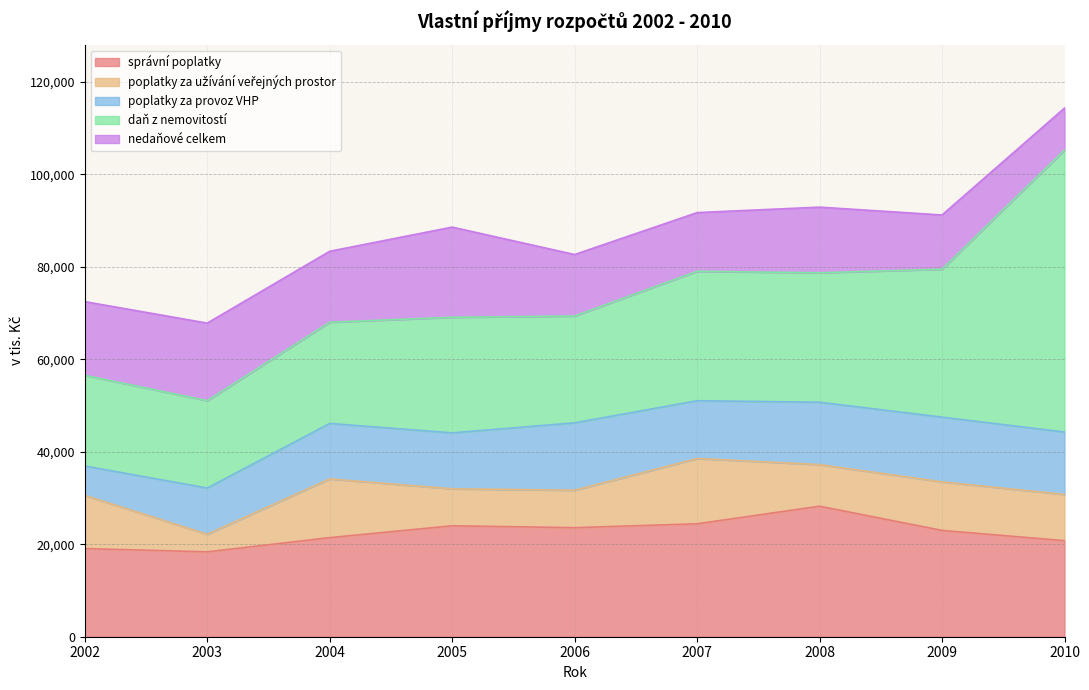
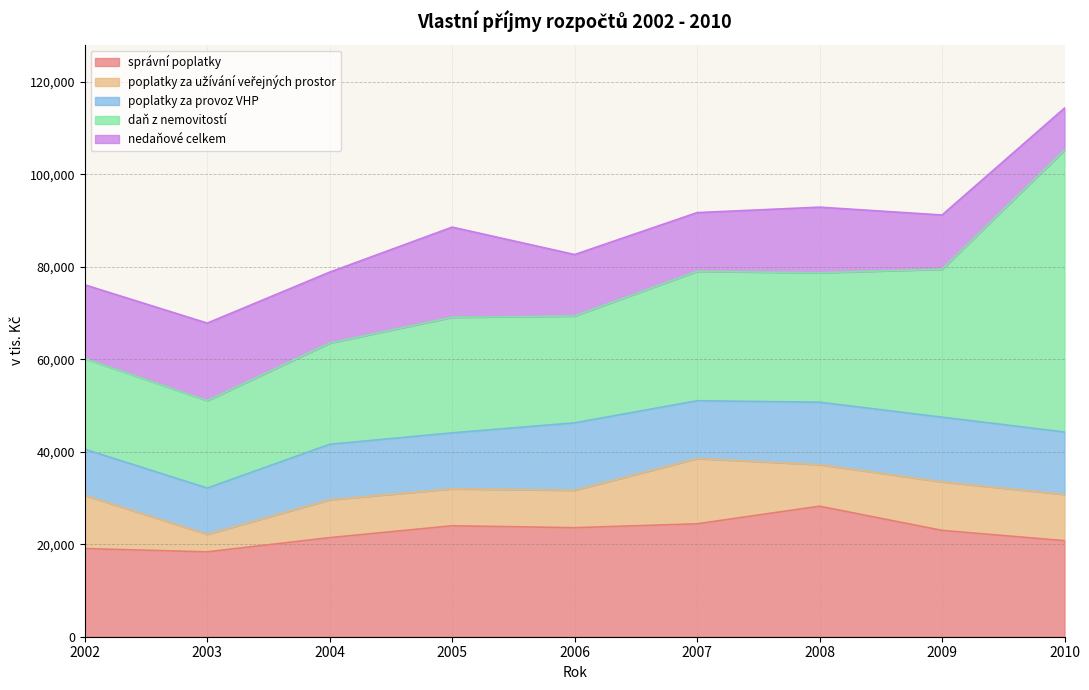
  {
    "správní poplatky": {
      "2002": "19,000",
      "2003": "18,000",
      "2004": "21,000",
      "2005": "24,000",
      "2006": "24,000",
      "2007": "24,000",
      "2008": "28,000",
      "2009": "23,000",
      "2010": "21,000"
    },
    "poplatky za užívání veřejných prostor": {
      "2002": "12,000",
      "2003": "4,000",
-     "2004": "13,000",
+     "2004": "8,000",
      "2005": "8,000",
      "2006": "8,000",
      "2007": "14,000",
      "2008": "9,000",
      "2009": "11,000",
      "2010": "10,000"
    },
    "poplatky za provoz VHP": {
-     "2002": "6,000",
+     "2002": "10,000",
      "2003": "10,000",
      "2004": "12,000",
      "2005": "12,000",
      "2006": "15,000",
      "2007": "13,000",
      "2008": "14,000",
      "2009": "14,000",
      "2010": "14,000"
    },
    "daň z nemovitostí": {
      "2002": "20,000",
      "2003": "19,000",
      "2004": "22,000",
      "2005": "25,000",
      "2006": "23,000",
      "2007": "28,000",
      "2008": "28,000",
      "2009": "32,000",
      "2010": "61,000"
    },
    "nedaňové celkem": {
      "2002": "16,000",
      "2003": "17,000",
      "2004": "15,000",
      "2005": "20,000",
      "2006": "13,000",
      "2007": "13,000",
      "2008": "14,000",
      "2009": "12,000",
      "2010": "9,000"
    }
  }
